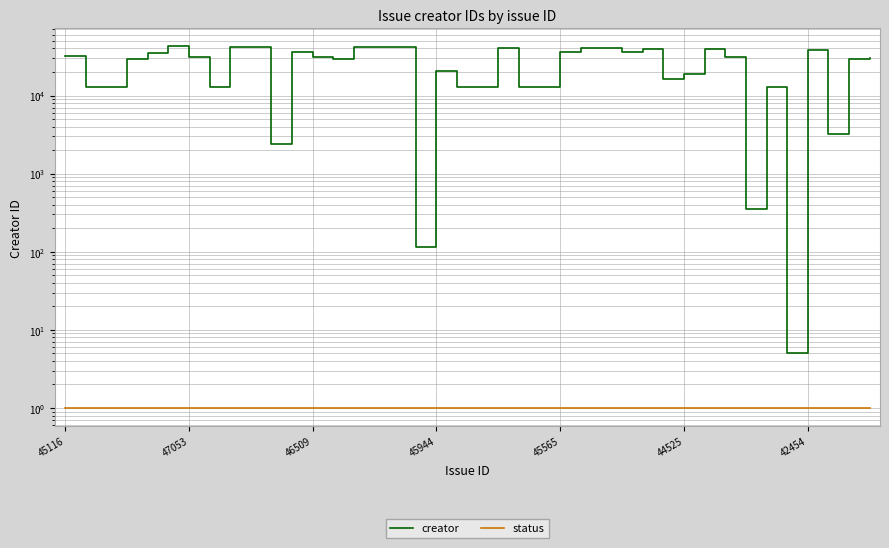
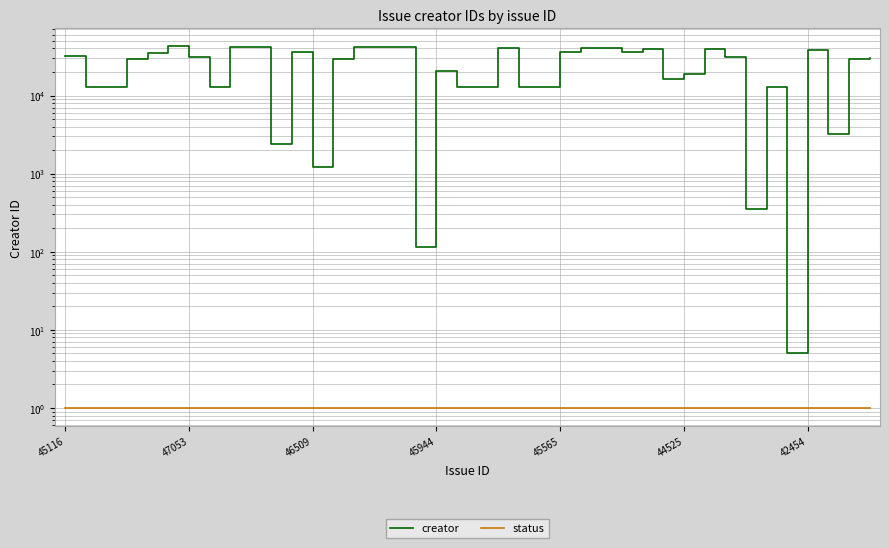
  {
    "creator": {
      "45116": 32000,
      "47053": 31000,
-     "46509": 31000,
+     "46509": 1200,
      "45944": 21000,
      "45565": 40000,
      "44525": 19000,
      "42454": 40000
    },
    "status": {
      "45116": 1,
      "47053": 1,
      "46509": 1,
      "45944": 1,
      "45565": 1,
      "44525": 1,
      "42454": 1
    }
  }
